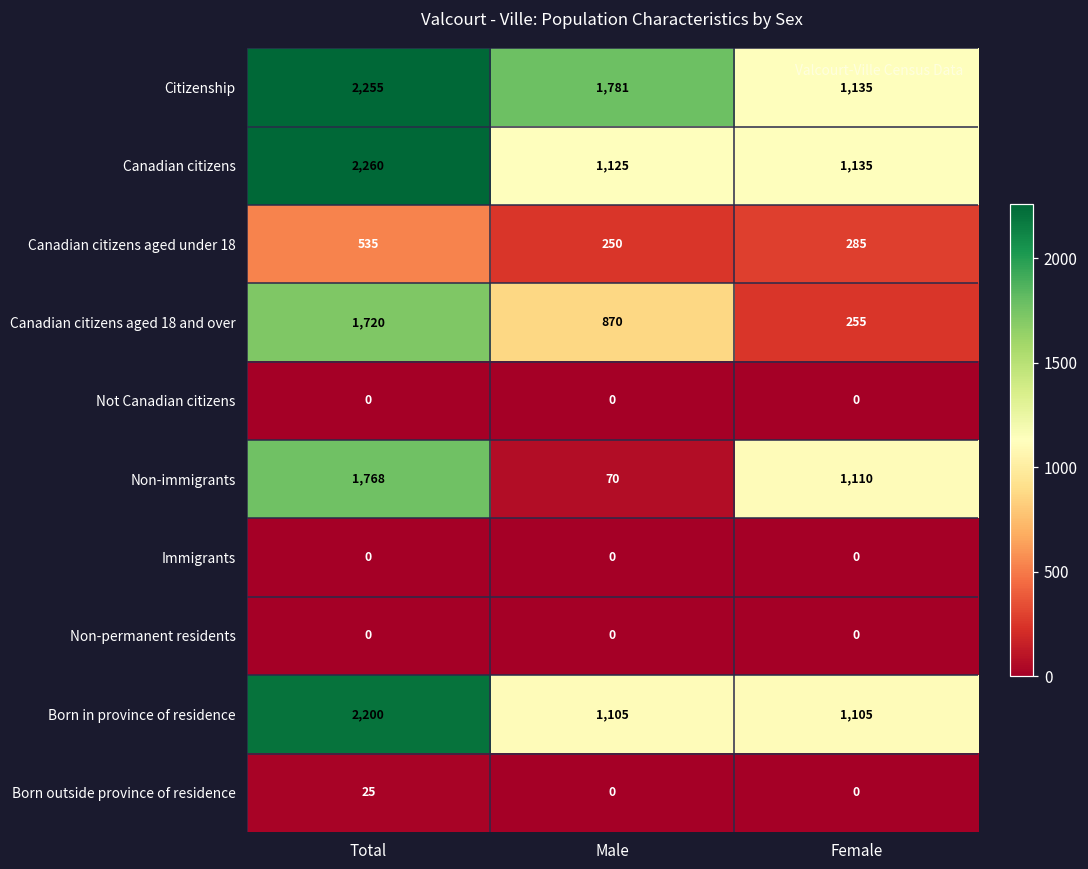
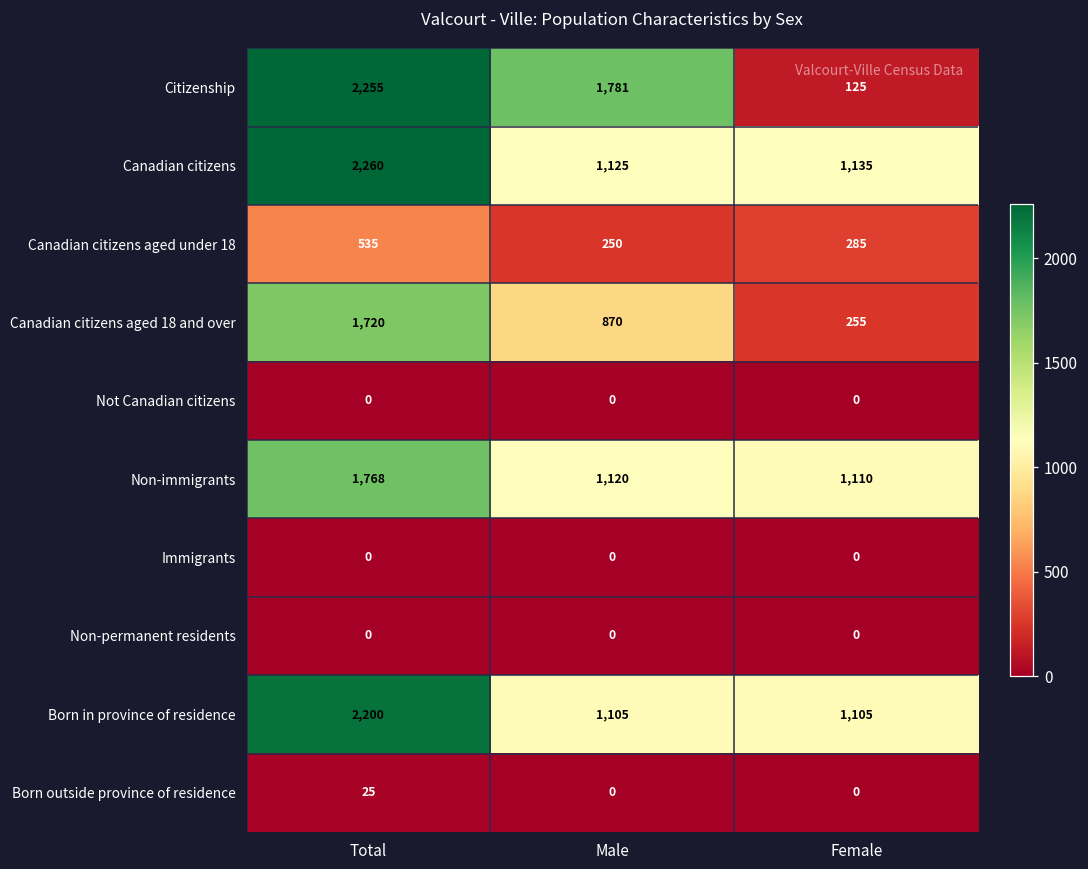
  {
    "Citizenship": {
      "Total": "2,255",
      "Male": "1,781",
-     "Female": "1,135"
+     "Female": "125"
    },
    "Canadian citizens": {
      "Total": "2,260",
      "Male": "1,125",
      "Female": "1,135"
    },
    "Canadian citizens aged under 18": {
      "Total": "535",
      "Male": "250",
      "Female": "285"
    },
    "Canadian citizens aged 18 and over": {
      "Total": "1,720",
      "Male": "870",
      "Female": "255"
    },
    "Not Canadian citizens": {
      "Total": "0",
      "Male": "0",
      "Female": "0"
    },
    "Non-immigrants": {
      "Total": "1,768",
-     "Male": "70",
+     "Male": "1,120",
      "Female": "1,110"
    },
    "Immigrants": {
      "Total": "0",
      "Male": "0",
      "Female": "0"
    },
    "Non-permanent residents": {
      "Total": "0",
      "Male": "0",
      "Female": "0"
    },
    "Born in province of residence": {
      "Total": "2,200",
      "Male": "1,105",
      "Female": "1,105"
    },
    "Born outside province of residence": {
      "Total": "25",
      "Male": "0",
      "Female": "0"
    }
  }
